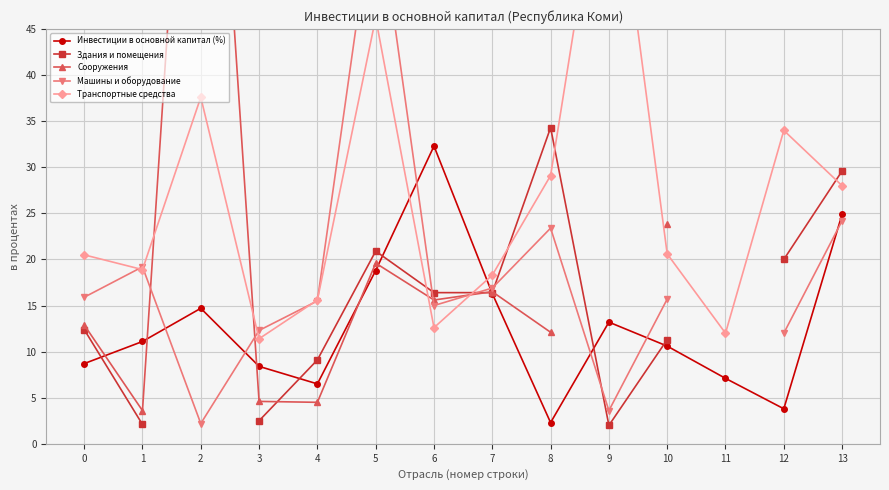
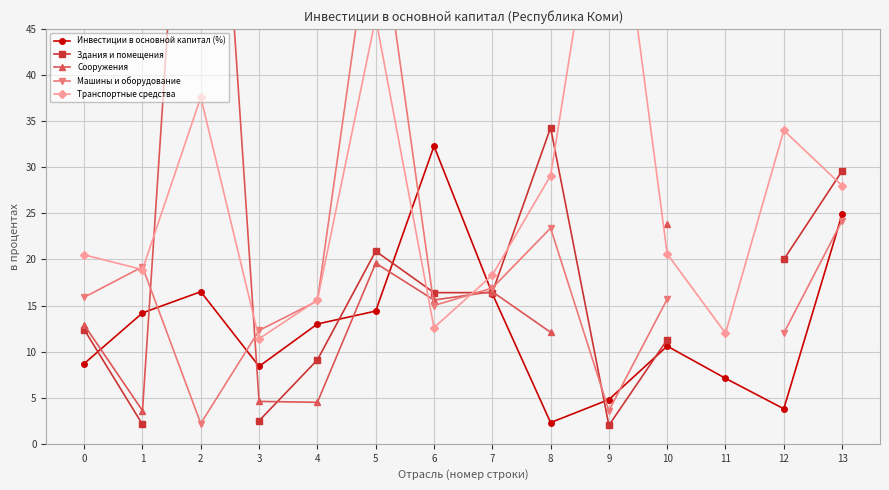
  {
    "Инвестиции в основной капитал (%)": {
      "0": 9,
-     "1": 11,
-     "2": 15,
+     "1": 14,
+     "2": 17,
      "3": 8,
-     "4": 7,
-     "5": 19,
+     "4": 13,
+     "5": 14,
      "6": 32,
      "8": 2,
-     "9": 13,
+     "9": 5,
      "10": 11,
      "11": 7,
      "12": 4,
      "13": 25
    }
  }
